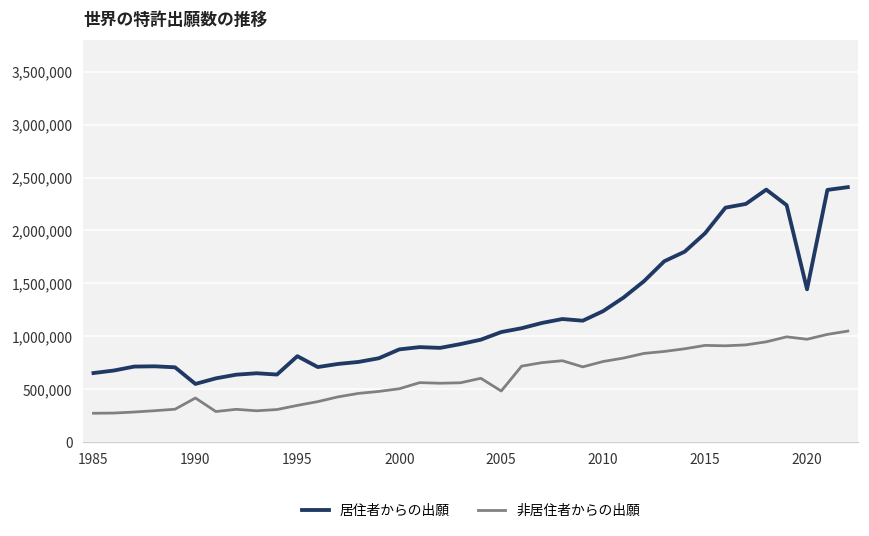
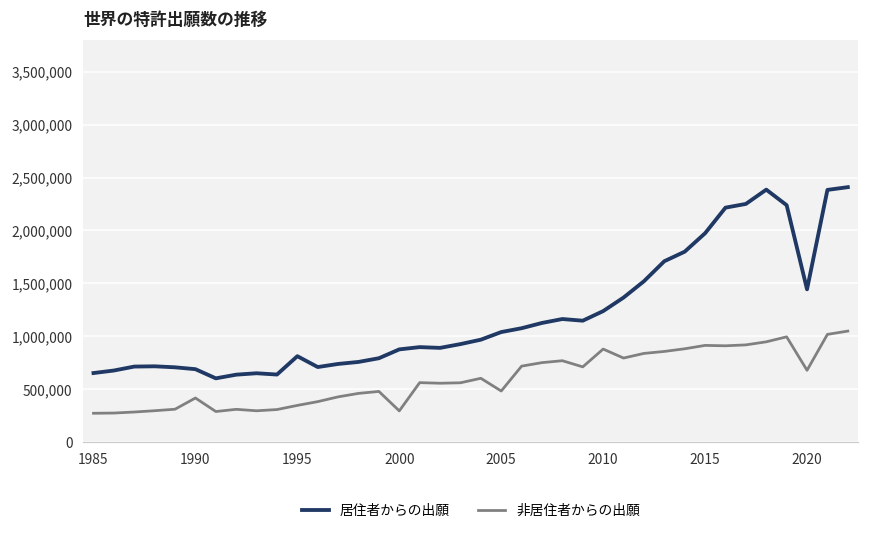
  {
    "居住者からの出願": {
      "1985": "700,000",
-     "1990": "500,000",
+     "1990": "700,000",
      "1995": "800,000",
      "2000": "900,000",
      "2005": "1,000,000",
      "2010": "1,200,000",
      "2015": "2,000,000",
      "2020": "1,400,000"
    },
    "非居住者からの出願": {
      "1985": "300,000",
      "1990": "400,000",
      "1995": "300,000",
-     "2000": "500,000",
+     "2000": "300,000",
      "2005": "500,000",
-     "2010": "800,000",
+     "2010": "900,000",
      "2015": "900,000",
-     "2020": "1,000,000"
+     "2020": "700,000"
    }
  }
